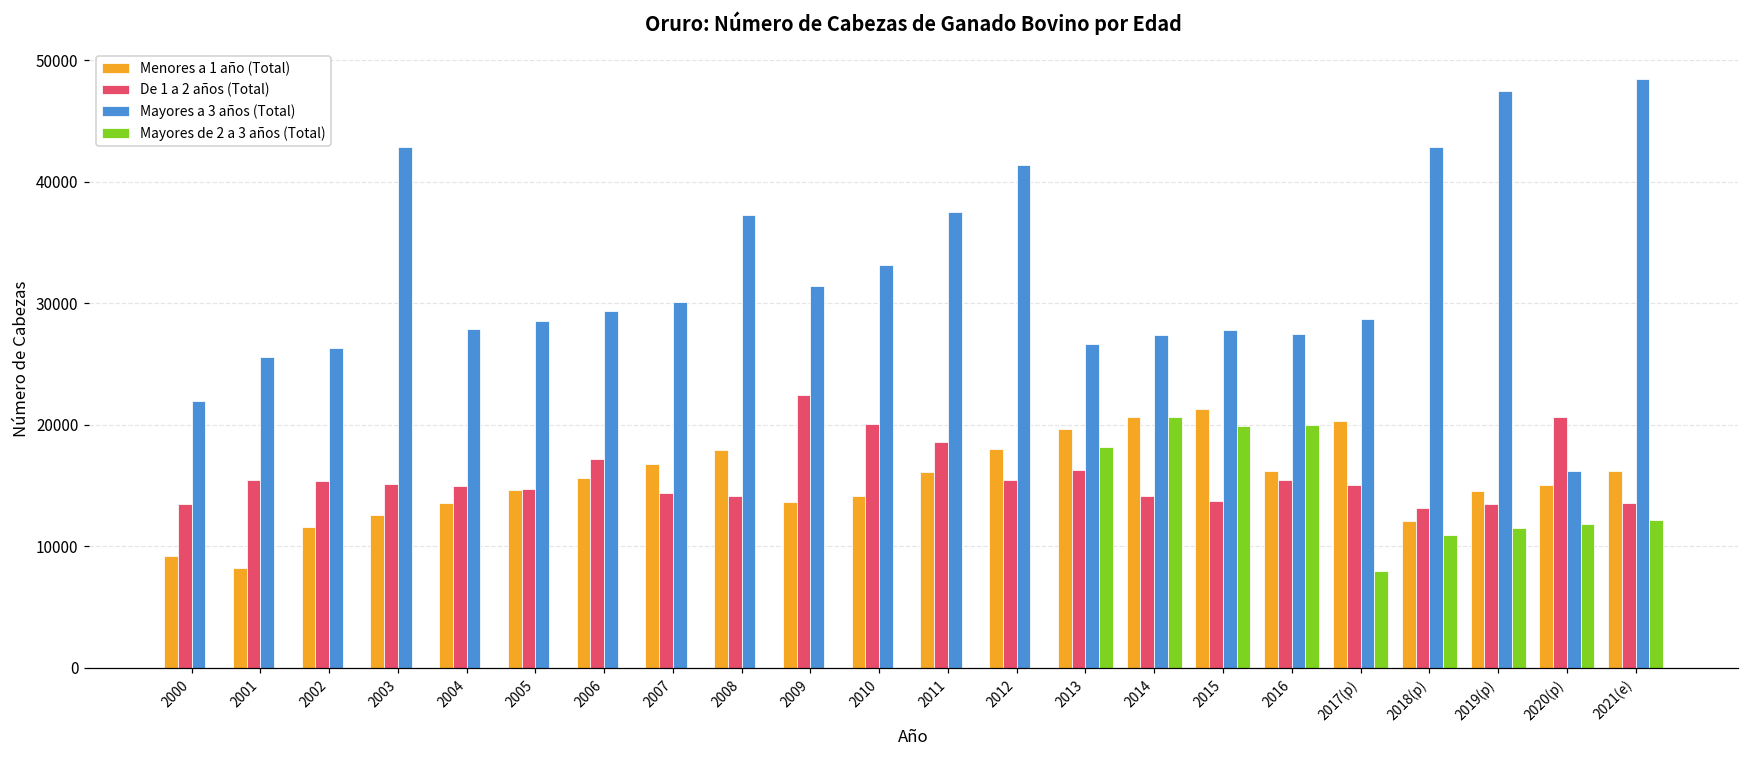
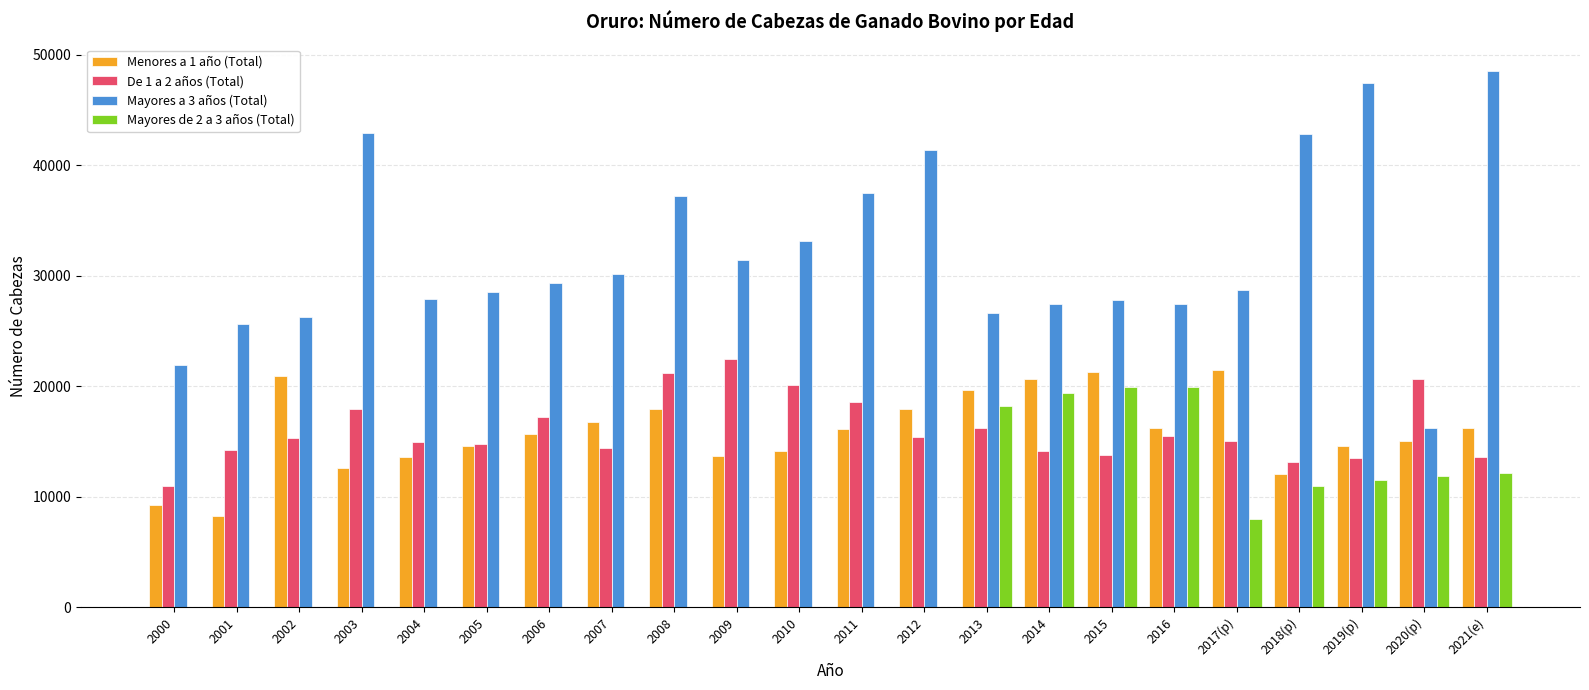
  {
    "Menores a 1 año (Total)": {
      "2000": 9200,
      "2001": 8200,
-     "2002": 11600,
+     "2002": 20900,
      "2003": 12600,
      "2004": 13600,
      "2005": 14600,
      "2006": 15600,
      "2007": 16800,
      "2008": 18000,
      "2009": 13700,
      "2010": 14100,
      "2011": 16100,
      "2012": 18000,
      "2013": 19700,
      "2014": 20600,
      "2015": 21300,
      "2016": 16200,
-     "2017(p)": 20300,
+     "2017(p)": 21500,
      "2018(p)": 12100,
      "2019(p)": 14600,
      "2020(p)": 15100,
      "2021(e)": 16200
    },
    "De 1 a 2 años (Total)": {
-     "2000": 13400,
-     "2001": 15500,
+     "2000": 11000,
+     "2001": 14200,
      "2002": 15300,
-     "2003": 15200,
+     "2003": 18000,
      "2004": 15000,
      "2005": 14800,
      "2006": 17200,
      "2007": 14400,
-     "2008": 14200,
+     "2008": 21200,
      "2009": 22400,
      "2010": 20100,
      "2011": 18500,
      "2012": 15400,
      "2013": 16200,
      "2014": 14100,
      "2015": 13800,
      "2016": 15500,
      "2017(p)": 15000,
      "2018(p)": 13200,
      "2019(p)": 13500,
      "2020(p)": 20700,
      "2021(e)": 13600
    },
    "Mayores a 3 años (Total)": {
      "2000": 22000,
      "2001": 25600,
      "2002": 26300,
      "2003": 42900,
      "2004": 27900,
      "2005": 28500,
      "2006": 29300,
      "2007": 30100,
      "2008": 37300,
      "2009": 31400,
      "2010": 33100,
      "2011": 37500,
      "2012": 41400,
      "2013": 26600,
      "2014": 27400,
      "2015": 27800,
      "2016": 27400,
      "2017(p)": 28700,
      "2018(p)": 42900,
      "2019(p)": 47500,
      "2020(p)": 16200,
      "2021(e)": 48500
    },
    "Mayores de 2 a 3 años (Total)": {
      "2000": 0,
      "2001": 0,
      "2002": 0,
      "2003": 0,
      "2004": 0,
      "2005": 0,
      "2006": 0,
      "2007": 0,
      "2008": 0,
      "2009": 0,
      "2010": 0,
      "2011": 0,
      "2012": 0,
      "2013": 18200,
-     "2014": 20700,
+     "2014": 19400,
      "2015": 19900,
      "2016": 20000,
      "2017(p)": 8000,
      "2018(p)": 11000,
      "2019(p)": 11500,
      "2020(p)": 11800,
      "2021(e)": 12100
    }
  }
